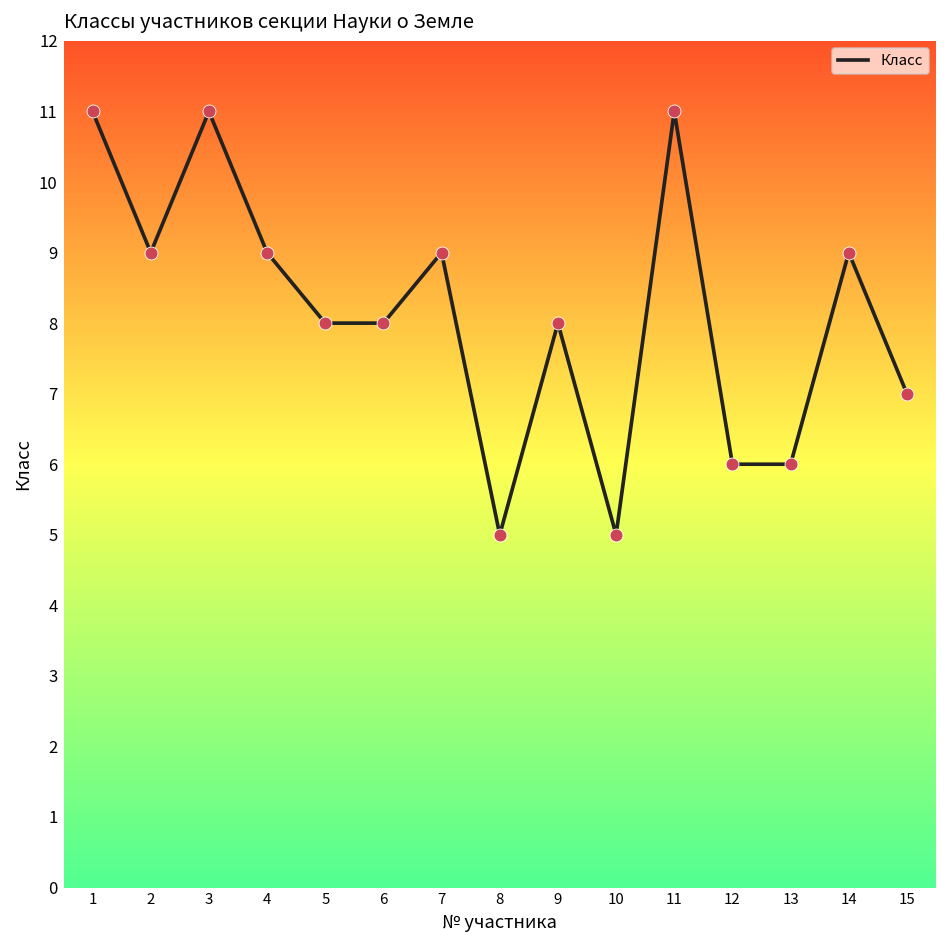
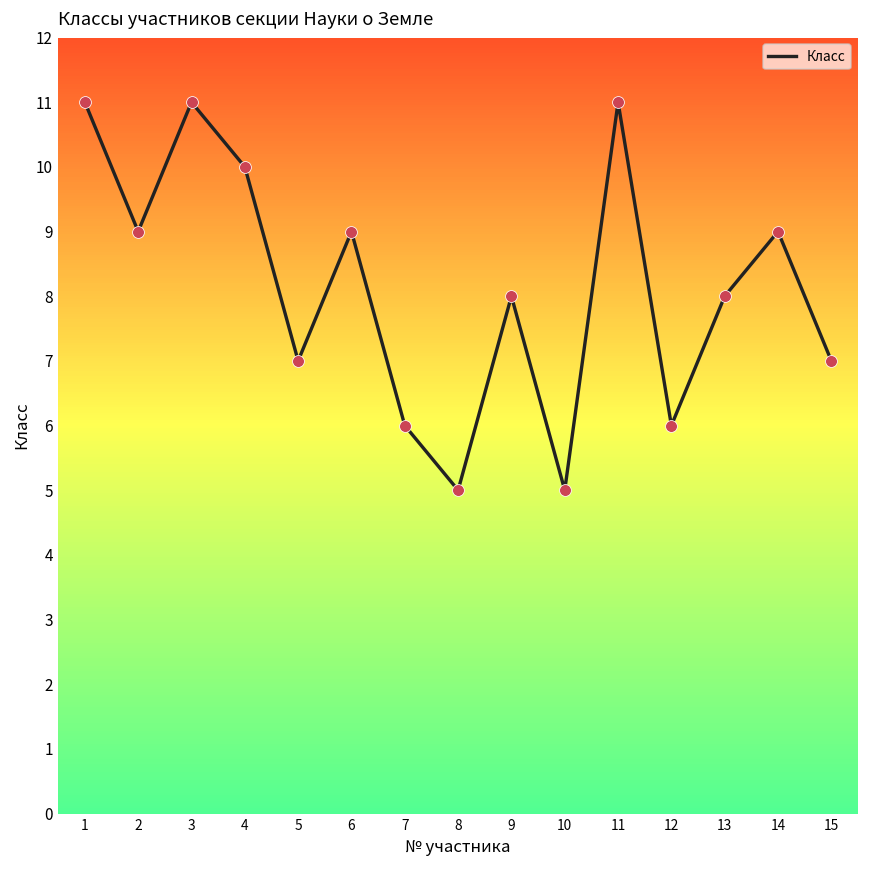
  {
    "1": 11,
    "2": 9,
    "3": 11,
-   "4": 9,
-   "5": 8,
-   "6": 8,
-   "7": 9,
+   "4": 10,
+   "5": 7,
+   "6": 9,
+   "7": 6,
    "8": 5,
    "9": 8,
    "10": 5,
    "11": 11,
    "12": 6,
-   "13": 6,
+   "13": 8,
    "14": 9,
    "15": 7
  }
